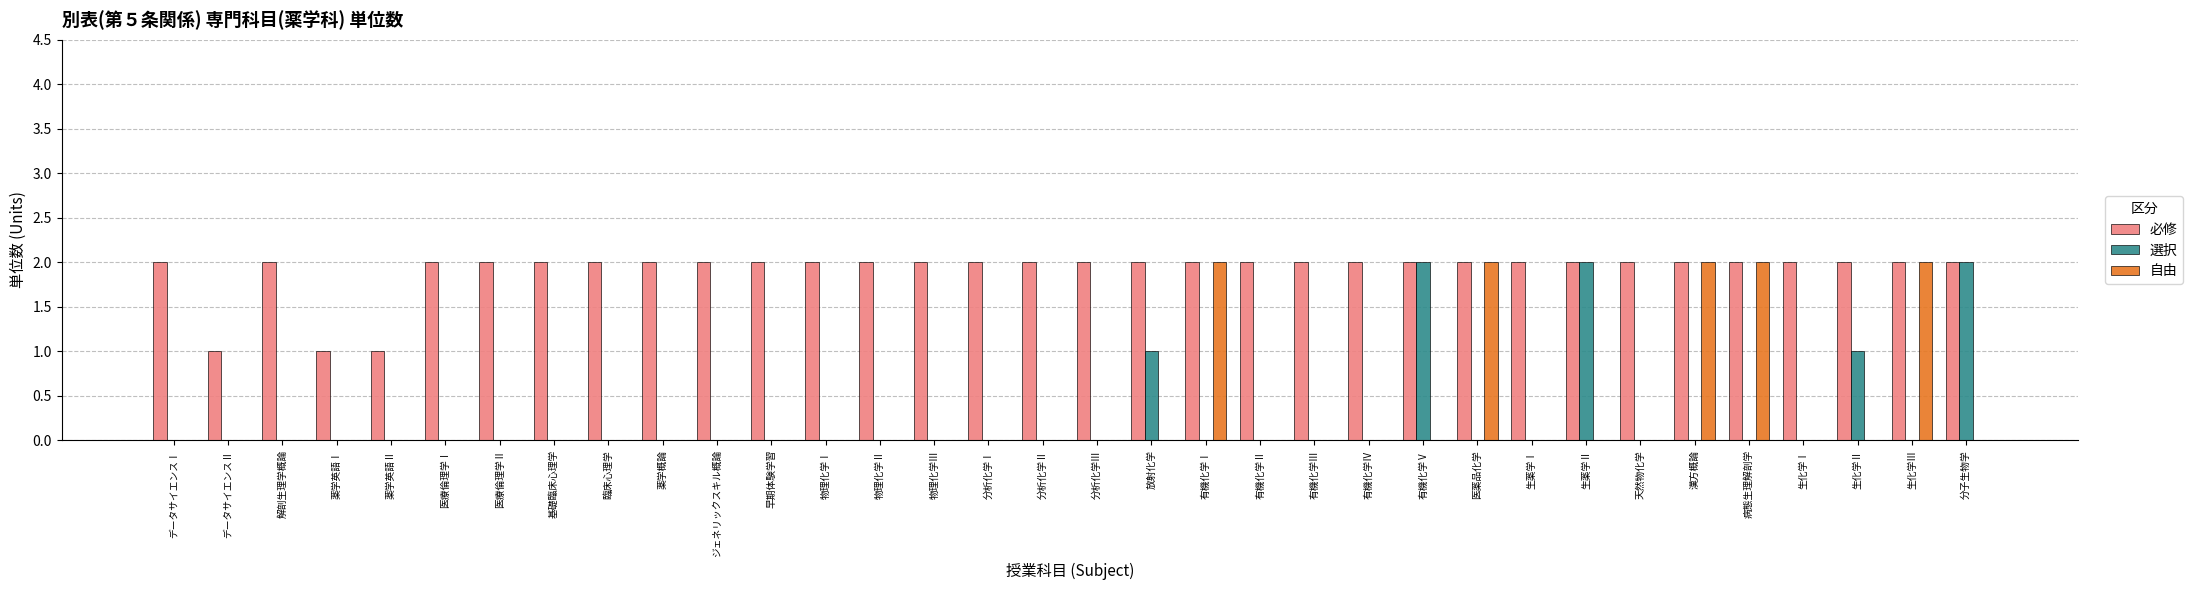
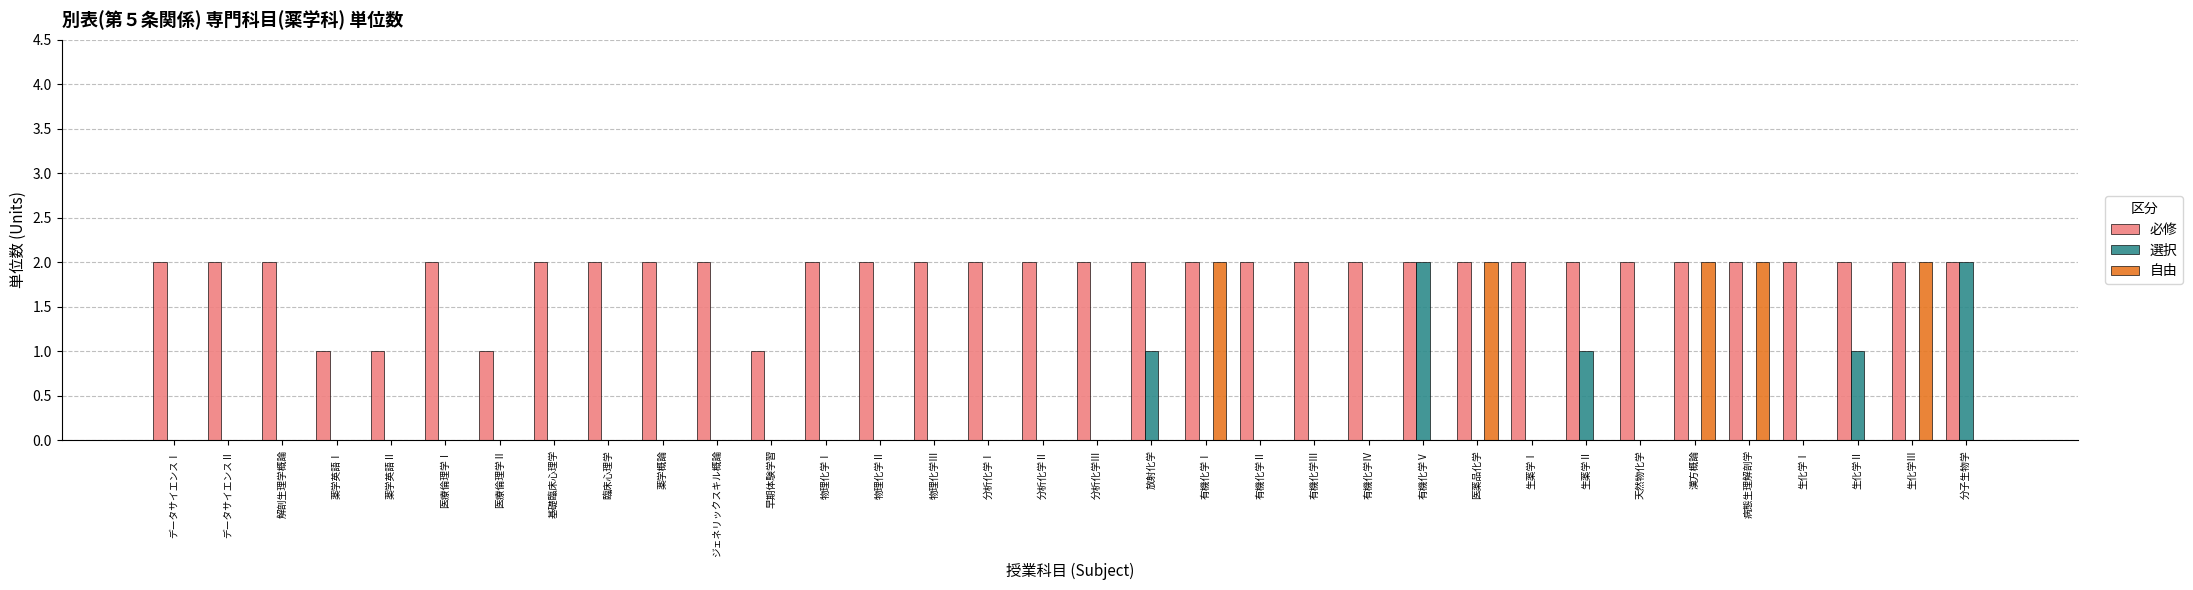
  {
    "必修": {
      "データサイエンスⅠ": 2,
-     "データサイエンスⅡ": 1,
+     "データサイエンスⅡ": 2,
      "解剖生理学概論": 2,
      "薬学英語Ⅰ": 1,
      "薬学英語Ⅱ": 1,
      "医療倫理学Ⅰ": 2,
-     "医療倫理学Ⅱ": 2,
+     "医療倫理学Ⅱ": 1,
      "基礎臨床心理学": 2,
      "臨床心理学": 2,
      "薬学概論": 2,
      "ジェネリックスキル概論": 2,
-     "早期体験学習": 2,
+     "早期体験学習": 1,
      "物理化学Ⅰ": 2,
      "物理化学Ⅱ": 2,
      "物理化学Ⅲ": 2,
      "分析化学Ⅰ": 2,
      "分析化学Ⅱ": 2,
      "分析化学Ⅲ": 2,
      "放射化学": 2,
      "有機化学Ⅰ": 2,
      "有機化学Ⅱ": 2,
      "有機化学Ⅲ": 2,
      "有機化学Ⅳ": 2,
      "有機化学Ⅴ": 2,
      "医薬品化学": 2,
      "生薬学Ⅰ": 2,
      "生薬学Ⅱ": 2,
      "天然物化学": 2,
      "漢方概論": 2,
      "病態生理解剖学": 2,
      "生化学Ⅰ": 2,
      "生化学Ⅱ": 2,
      "生化学Ⅲ": 2,
      "分子生物学": 2
    },
    "選択": {
      "データサイエンスⅠ": 0,
      "データサイエンスⅡ": 0,
      "解剖生理学概論": 0,
      "薬学英語Ⅰ": 0,
      "薬学英語Ⅱ": 0,
      "医療倫理学Ⅰ": 0,
      "医療倫理学Ⅱ": 0,
      "基礎臨床心理学": 0,
      "臨床心理学": 0,
      "薬学概論": 0,
      "ジェネリックスキル概論": 0,
      "早期体験学習": 0,
      "物理化学Ⅰ": 0,
      "物理化学Ⅱ": 0,
      "物理化学Ⅲ": 0,
      "分析化学Ⅰ": 0,
      "分析化学Ⅱ": 0,
      "分析化学Ⅲ": 0,
      "放射化学": 1,
      "有機化学Ⅰ": 0,
      "有機化学Ⅱ": 0,
      "有機化学Ⅲ": 0,
      "有機化学Ⅳ": 0,
      "有機化学Ⅴ": 2,
      "医薬品化学": 0,
      "生薬学Ⅰ": 0,
-     "生薬学Ⅱ": 2,
+     "生薬学Ⅱ": 1,
      "天然物化学": 0,
      "漢方概論": 0,
      "病態生理解剖学": 0,
      "生化学Ⅰ": 0,
      "生化学Ⅱ": 1,
      "生化学Ⅲ": 0,
      "分子生物学": 2
    },
    "自由": {
      "データサイエンスⅠ": 0,
      "データサイエンスⅡ": 0,
      "解剖生理学概論": 0,
      "薬学英語Ⅰ": 0,
      "薬学英語Ⅱ": 0,
      "医療倫理学Ⅰ": 0,
      "医療倫理学Ⅱ": 0,
      "基礎臨床心理学": 0,
      "臨床心理学": 0,
      "薬学概論": 0,
      "ジェネリックスキル概論": 0,
      "早期体験学習": 0,
      "物理化学Ⅰ": 0,
      "物理化学Ⅱ": 0,
      "物理化学Ⅲ": 0,
      "分析化学Ⅰ": 0,
      "分析化学Ⅱ": 0,
      "分析化学Ⅲ": 0,
      "放射化学": 0,
      "有機化学Ⅰ": 2,
      "有機化学Ⅱ": 0,
      "有機化学Ⅲ": 0,
      "有機化学Ⅳ": 0,
      "有機化学Ⅴ": 0,
      "医薬品化学": 2,
      "生薬学Ⅰ": 0,
      "生薬学Ⅱ": 0,
      "天然物化学": 0,
      "漢方概論": 2,
      "病態生理解剖学": 2,
      "生化学Ⅰ": 0,
      "生化学Ⅱ": 0,
      "生化学Ⅲ": 2,
      "分子生物学": 0
    }
  }
